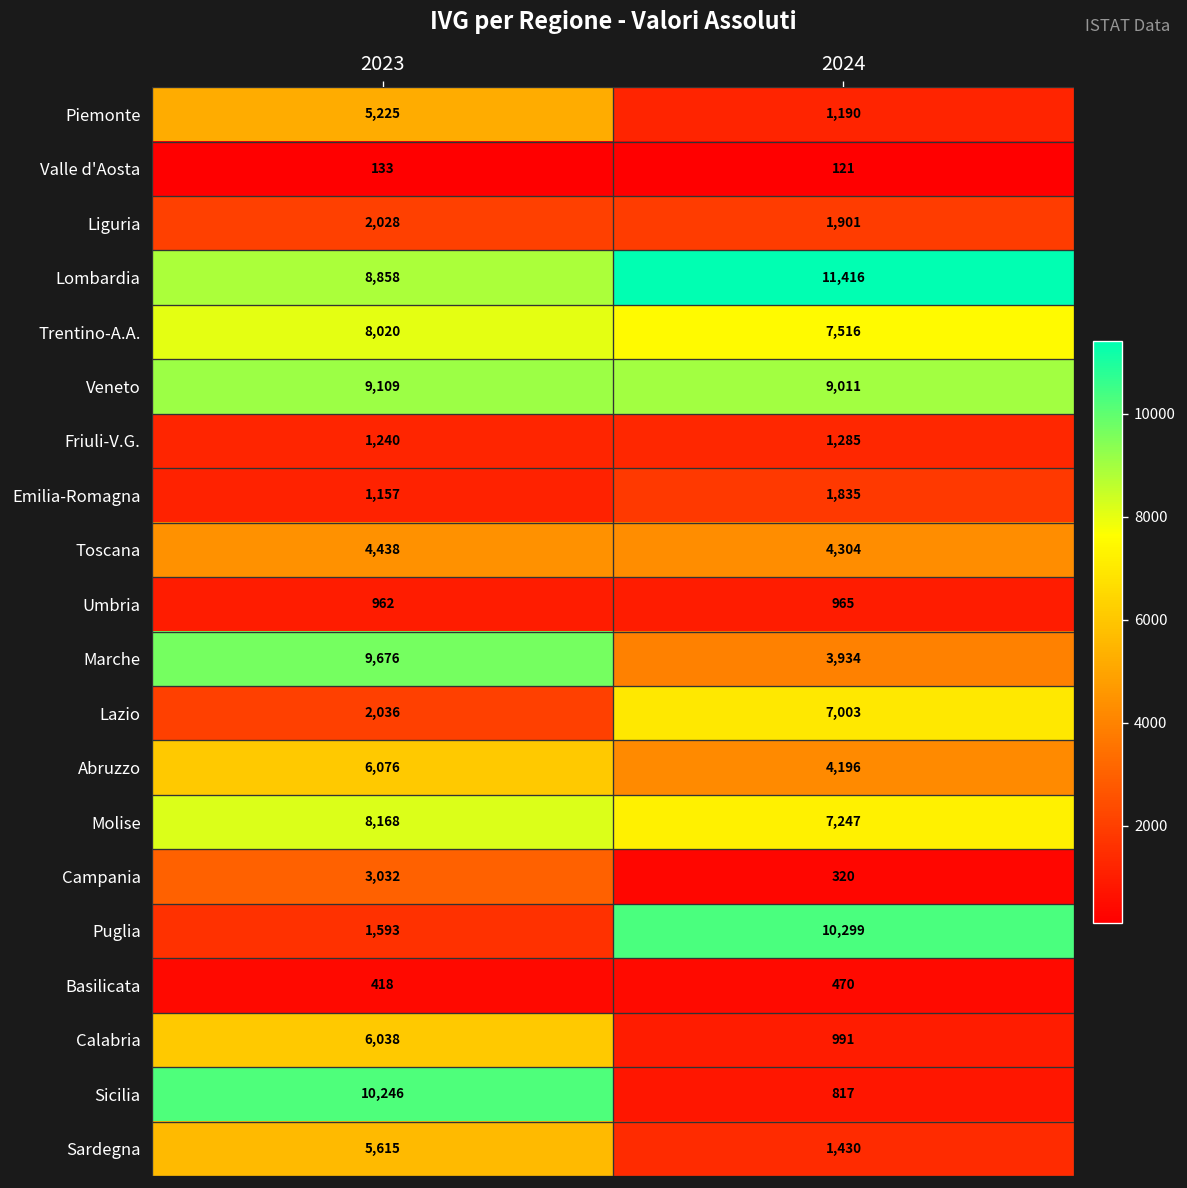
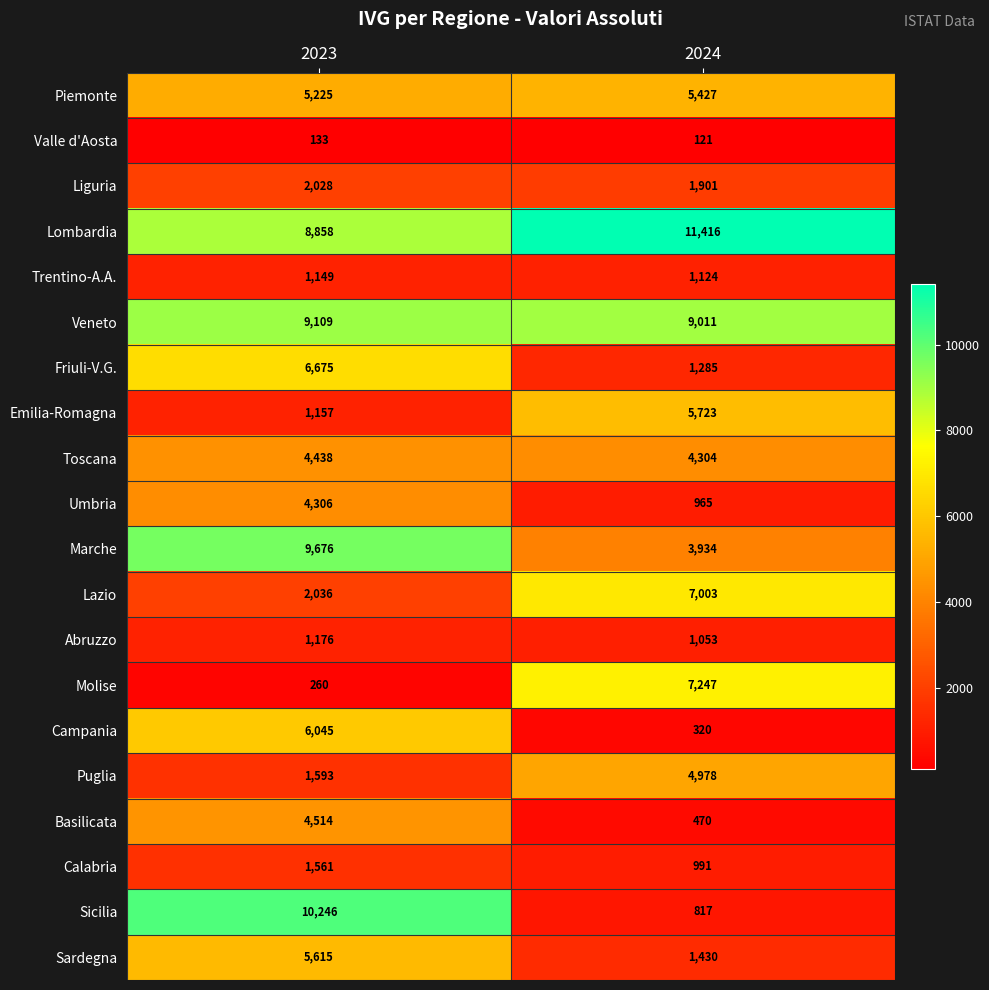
  {
    "Piemonte": {
      "2023": "5,225",
-     "2024": "1,190"
+     "2024": "5,427"
    },
    "Valle d'Aosta": {
      "2023": "133",
      "2024": "121"
    },
    "Liguria": {
      "2023": "2,028",
      "2024": "1,901"
    },
    "Lombardia": {
      "2023": "8,858",
      "2024": "11,416"
    },
    "Trentino-A.A.": {
-     "2023": "8,020",
-     "2024": "7,516"
+     "2023": "1,149",
+     "2024": "1,124"
    },
    "Veneto": {
      "2023": "9,109",
      "2024": "9,011"
    },
    "Friuli-V.G.": {
-     "2023": "1,240",
+     "2023": "6,675",
      "2024": "1,285"
    },
    "Emilia-Romagna": {
      "2023": "1,157",
-     "2024": "1,835"
+     "2024": "5,723"
    },
    "Toscana": {
      "2023": "4,438",
      "2024": "4,304"
    },
    "Umbria": {
-     "2023": "962",
+     "2023": "4,306",
      "2024": "965"
    },
    "Marche": {
      "2023": "9,676",
      "2024": "3,934"
    },
    "Lazio": {
      "2023": "2,036",
      "2024": "7,003"
    },
    "Abruzzo": {
-     "2023": "6,076",
-     "2024": "4,196"
+     "2023": "1,176",
+     "2024": "1,053"
    },
    "Molise": {
-     "2023": "8,168",
+     "2023": "260",
      "2024": "7,247"
    },
    "Campania": {
-     "2023": "3,032",
+     "2023": "6,045",
      "2024": "320"
    },
    "Puglia": {
      "2023": "1,593",
-     "2024": "10,299"
+     "2024": "4,978"
    },
    "Basilicata": {
-     "2023": "418",
+     "2023": "4,514",
      "2024": "470"
    },
    "Calabria": {
-     "2023": "6,038",
+     "2023": "1,561",
      "2024": "991"
    },
    "Sicilia": {
      "2023": "10,246",
      "2024": "817"
    },
    "Sardegna": {
      "2023": "5,615",
      "2024": "1,430"
    }
  }
